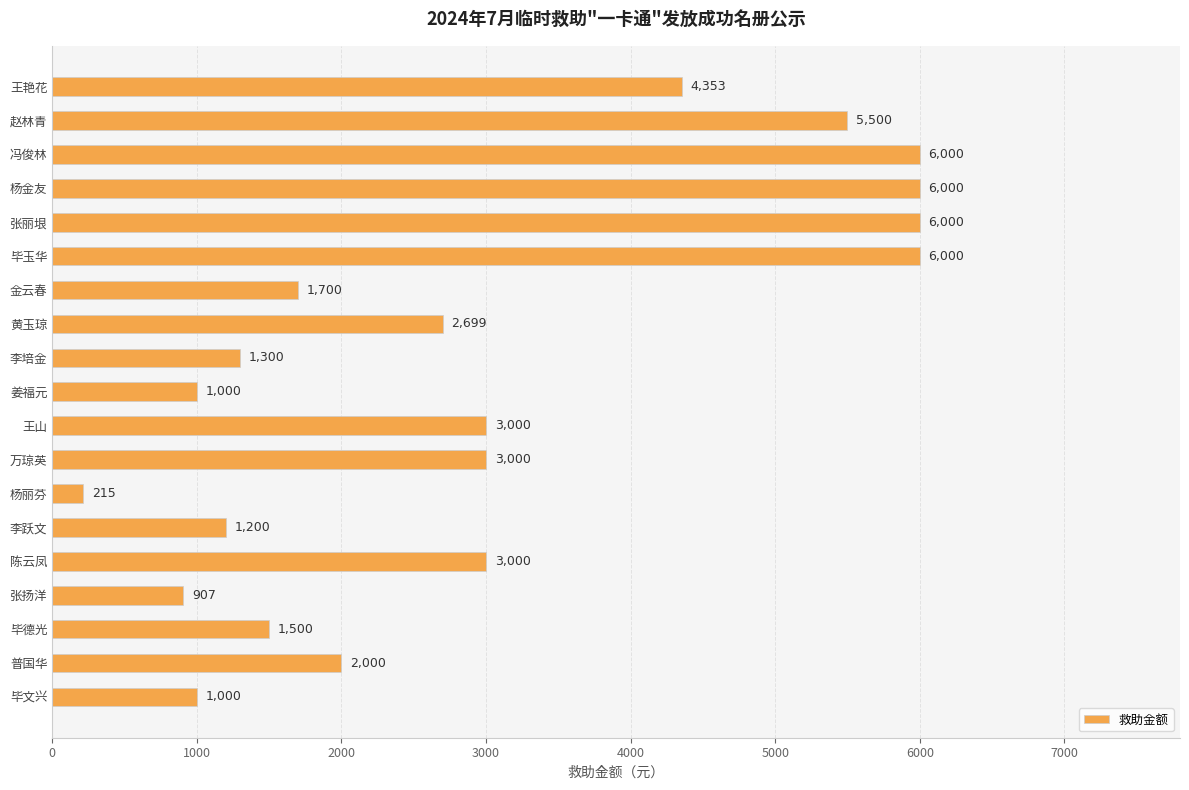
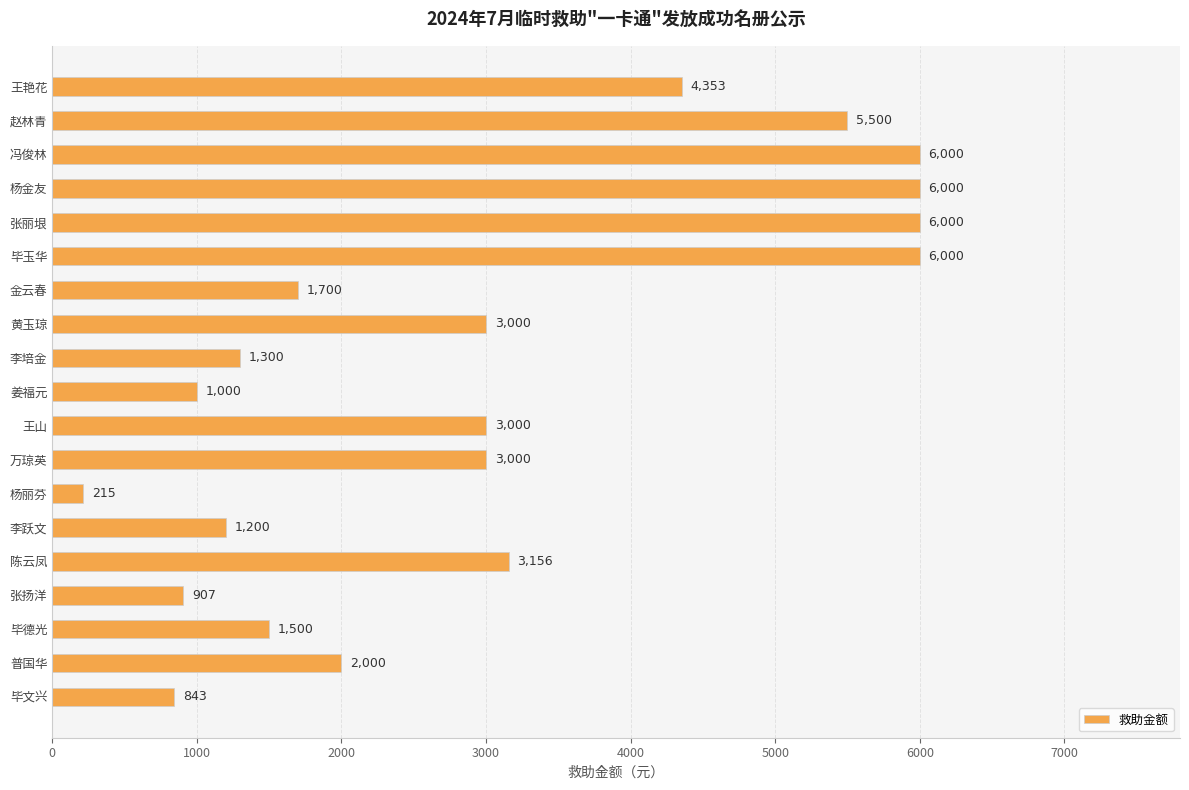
  {
    "王艳花": "4,353",
    "赵林青": "5,500",
    "冯俊林": "6,000",
    "杨金友": "6,000",
    "张丽垠": "6,000",
    "毕玉华": "6,000",
    "金云春": "1,700",
-   "黄玉琼": "2,699",
+   "黄玉琼": "3,000",
    "李培金": "1,300",
    "姜福元": "1,000",
    "王山": "3,000",
    "万琼英": "3,000",
    "杨丽芬": "215",
    "李跃文": "1,200",
-   "陈云凤": "3,000",
+   "陈云凤": "3,156",
    "张扬洋": "907",
    "毕德光": "1,500",
    "普国华": "2,000",
-   "毕文兴": "1,000"
+   "毕文兴": "843"
  }
